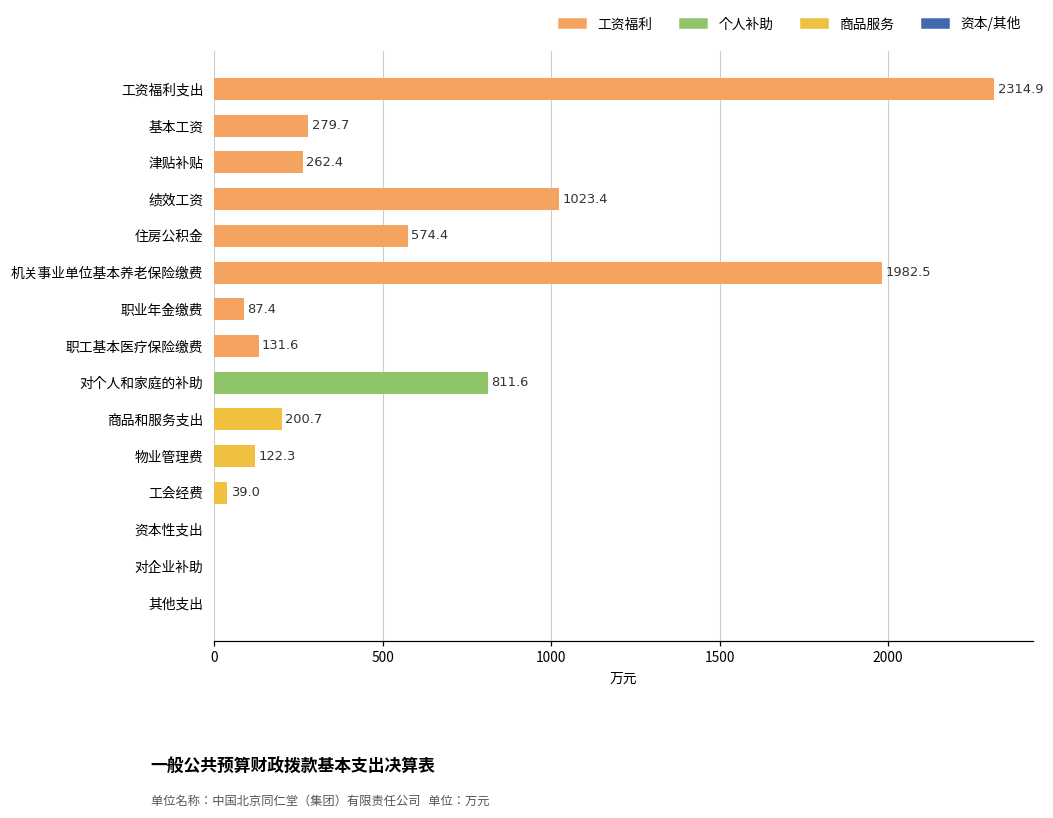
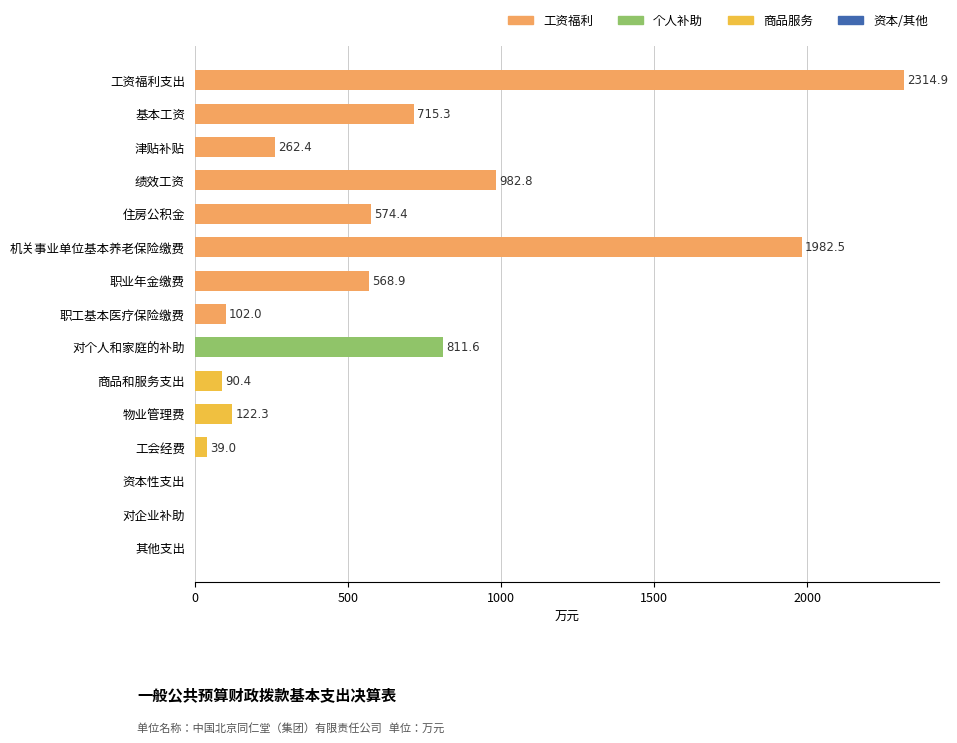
  {
    "工资福利支出": 2314.9,
-   "基本工资": 279.7,
+   "基本工资": 715.3,
    "津贴补贴": 262.4,
-   "绩效工资": 1023.4,
+   "绩效工资": 982.8,
    "住房公积金": 574.4,
    "机关事业单位基本养老保险缴费": 1982.5,
-   "职业年金缴费": 87.4,
-   "职工基本医疗保险缴费": 131.6,
+   "职业年金缴费": 568.9,
+   "职工基本医疗保险缴费": 102.0,
    "对个人和家庭的补助": 811.6,
-   "商品和服务支出": 200.7,
+   "商品和服务支出": 90.4,
    "物业管理费": 122.3,
    "工会经费": 39.0
  }
